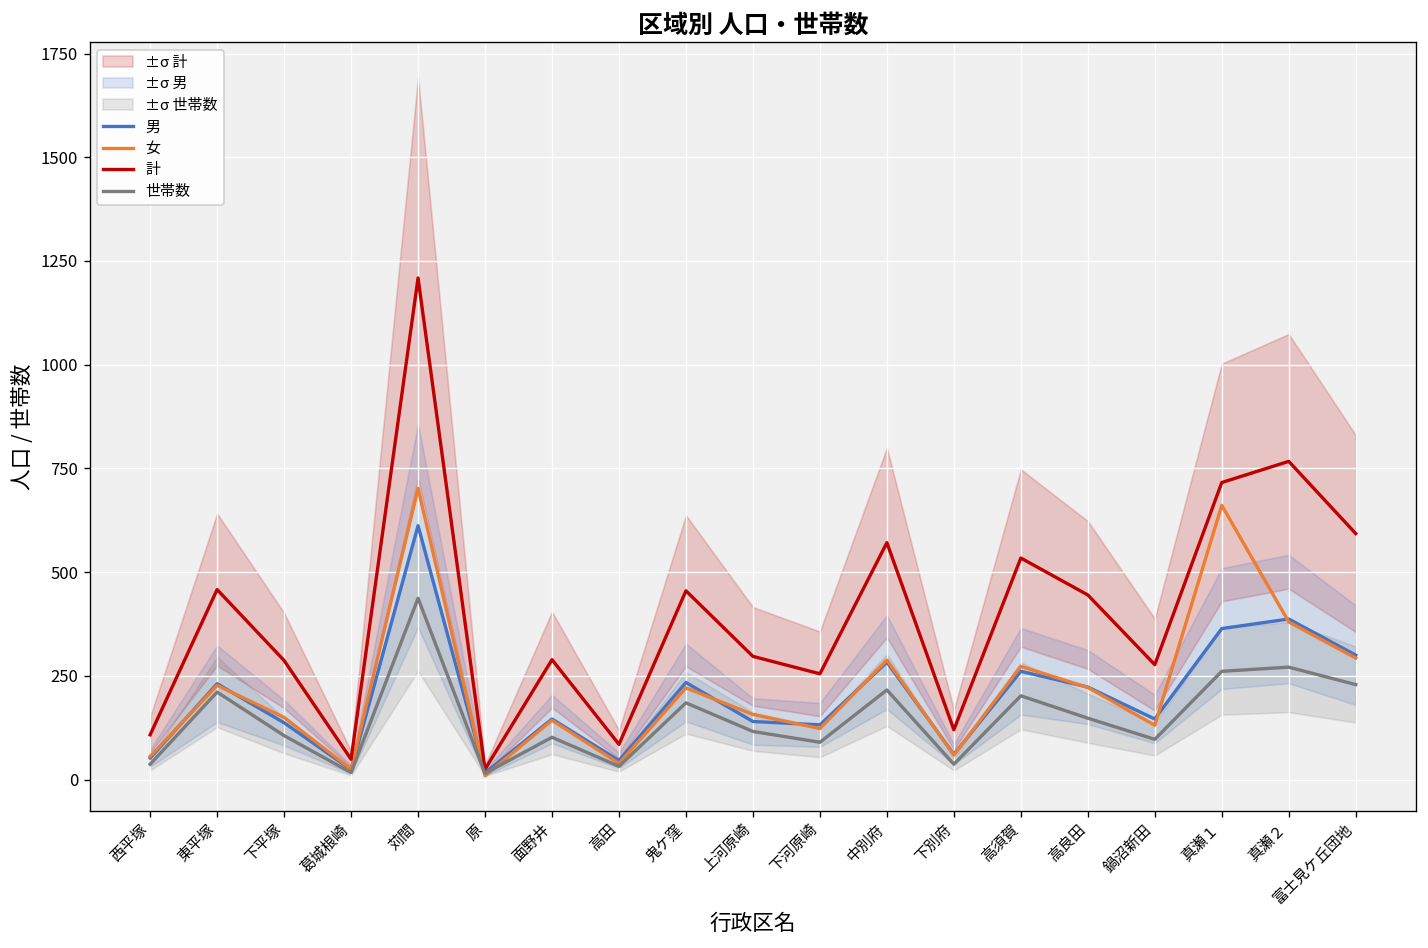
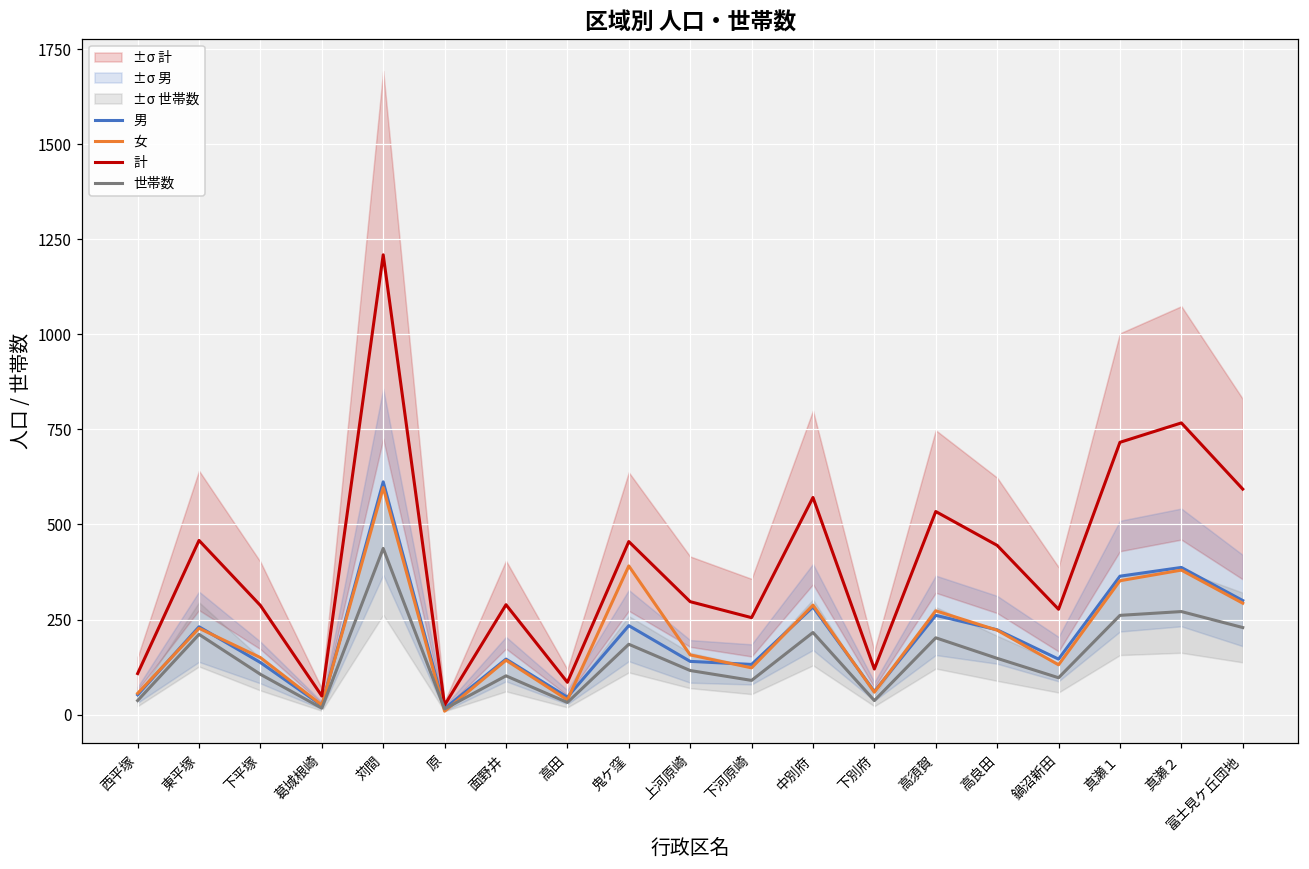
  {
    "女": {
-     "苅間": 700,
-     "鬼ケ窪": 220,
+     "苅間": 600,
+     "鬼ケ窪": 390,
      "高須賀": 270,
-     "真瀬１": 660
+     "真瀬１": 350
    }
  }
